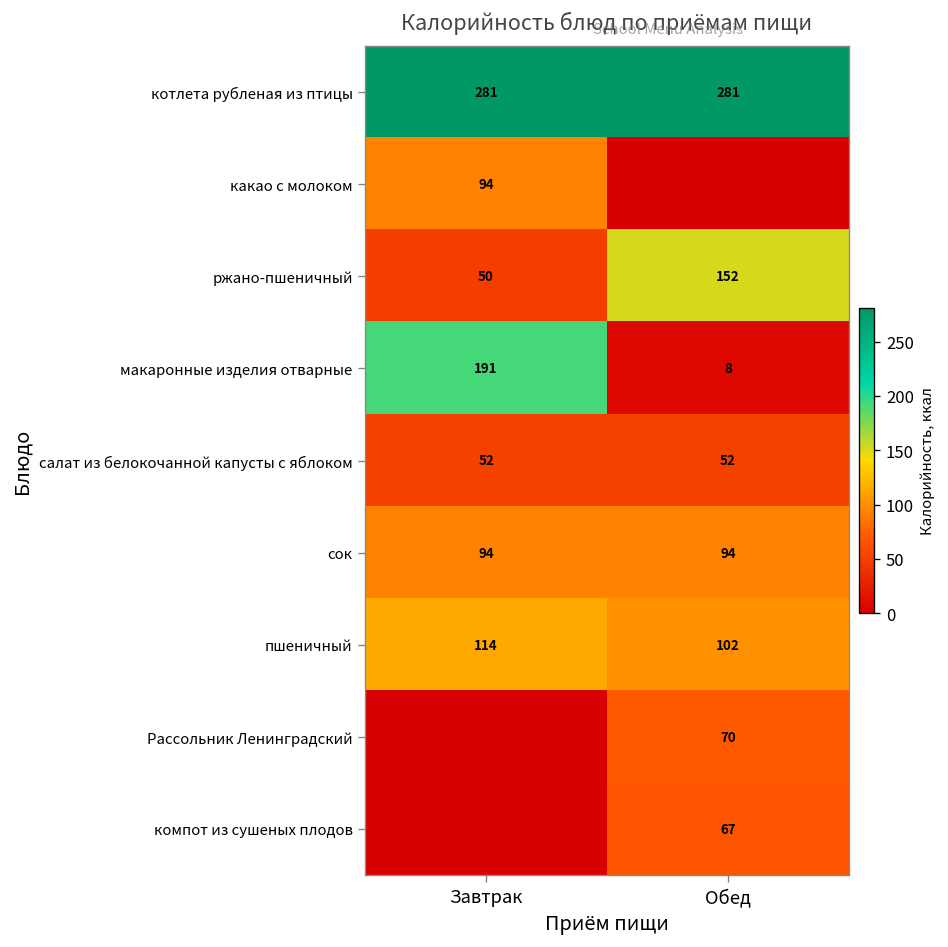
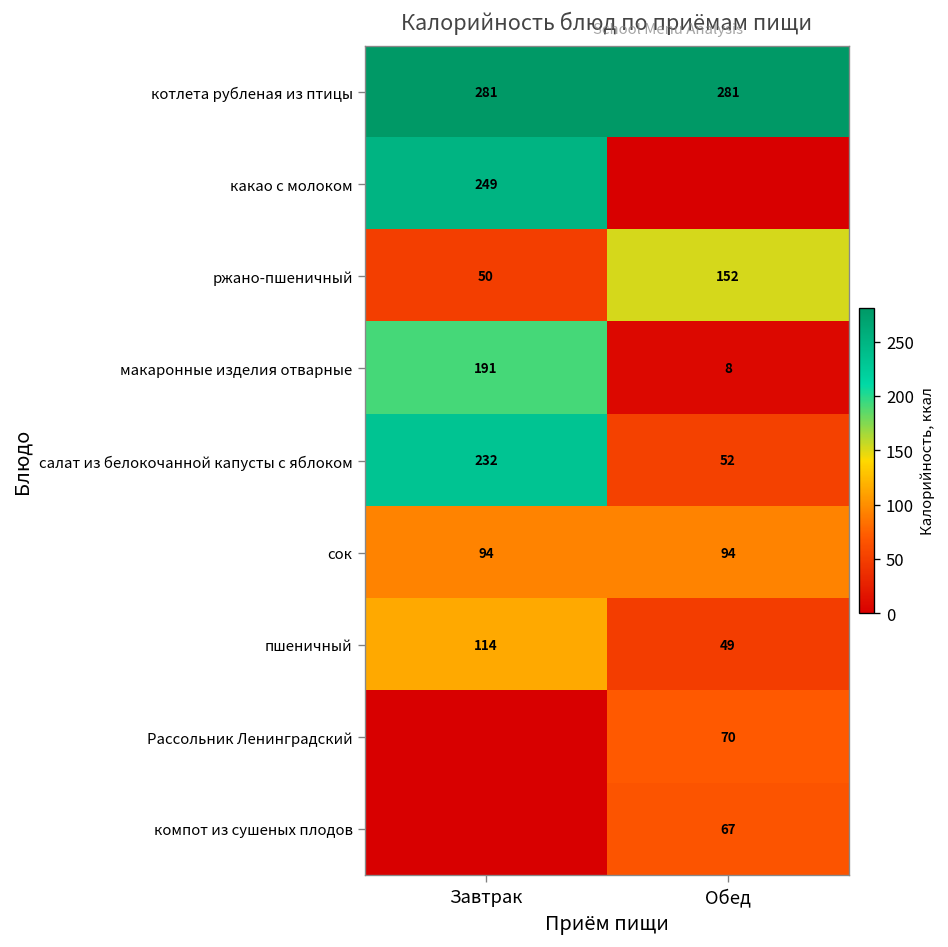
  {
    "котлета рубленая из птицы": {
      "Завтрак": 281,
      "Обед": 281
    },
    "какао с молоком": {
-     "Завтрак": 94
+     "Завтрак": 249
    },
    "ржано-пшеничный": {
      "Завтрак": 50,
      "Обед": 152
    },
    "макаронные изделия отварные": {
      "Завтрак": 191,
      "Обед": 8
    },
    "салат из белокочанной капусты с яблоком": {
-     "Завтрак": 52,
+     "Завтрак": 232,
      "Обед": 52
    },
    "сок": {
      "Завтрак": 94,
      "Обед": 94
    },
    "пшеничный": {
      "Завтрак": 114,
-     "Обед": 102
+     "Обед": 49
    },
    "Рассольник Ленинградский": {
      "Обед": 70
    },
    "компот из сушеных плодов": {
      "Обед": 67
    }
  }
